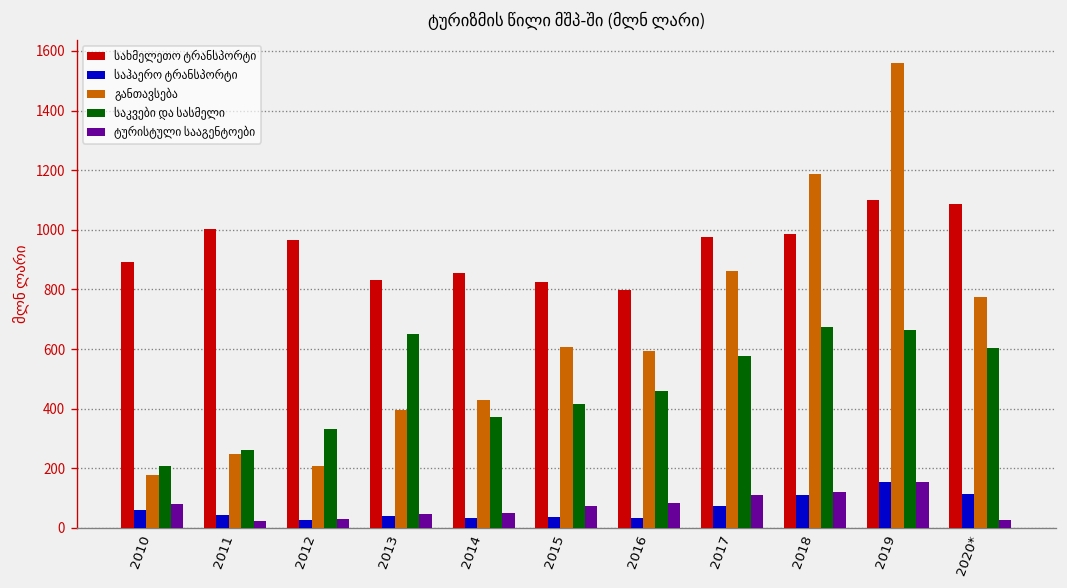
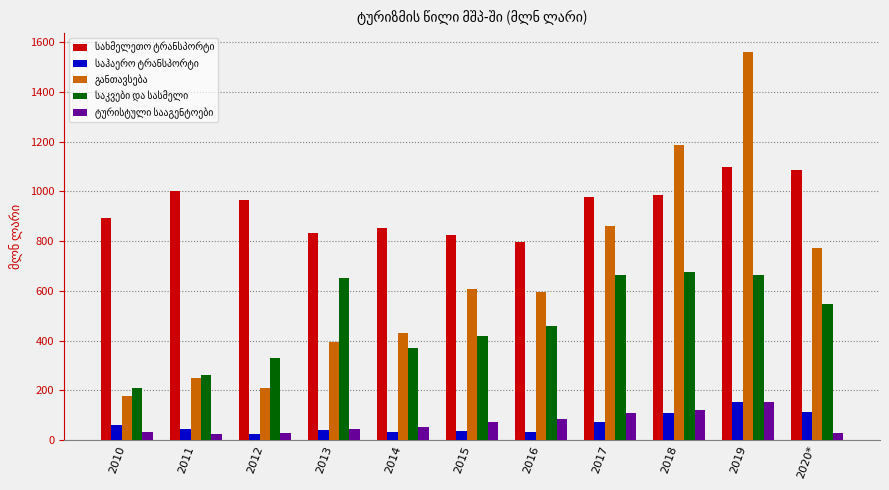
  {
    "სახმელეთო ტრანსპორტი": {
      "2010": 890,
      "2011": 1000,
      "2012": 960,
      "2013": 830,
      "2014": 850,
      "2015": 820,
      "2016": 800,
      "2017": 980,
      "2018": 990,
      "2019": 1100,
      "2020*": 1090
    },
    "საჰაერო ტრანსპორტი": {
      "2010": 60,
      "2011": 40,
      "2012": 30,
      "2013": 40,
      "2014": 30,
      "2015": 40,
      "2016": 30,
      "2017": 70,
      "2018": 110,
      "2019": 150,
      "2020*": 110
    },
    "განთავსება": {
      "2010": 180,
      "2011": 250,
      "2012": 210,
      "2013": 400,
      "2014": 430,
      "2015": 610,
      "2016": 590,
      "2017": 860,
      "2018": 1190,
      "2019": 1560,
      "2020*": 770
    },
    "საკვები და სასმელი": {
      "2010": 210,
      "2011": 260,
      "2012": 330,
      "2013": 650,
      "2014": 370,
      "2015": 420,
      "2016": 460,
-     "2017": 580,
+     "2017": 670,
      "2018": 670,
      "2019": 660,
-     "2020*": 600
+     "2020*": 550
    },
    "ტურისტული სააგენტოები": {
-     "2010": 80,
+     "2010": 30,
      "2011": 20,
      "2012": 30,
      "2013": 40,
      "2014": 50,
      "2015": 70,
      "2016": 80,
      "2017": 110,
      "2018": 120,
      "2019": 150,
      "2020*": 30
    }
  }
